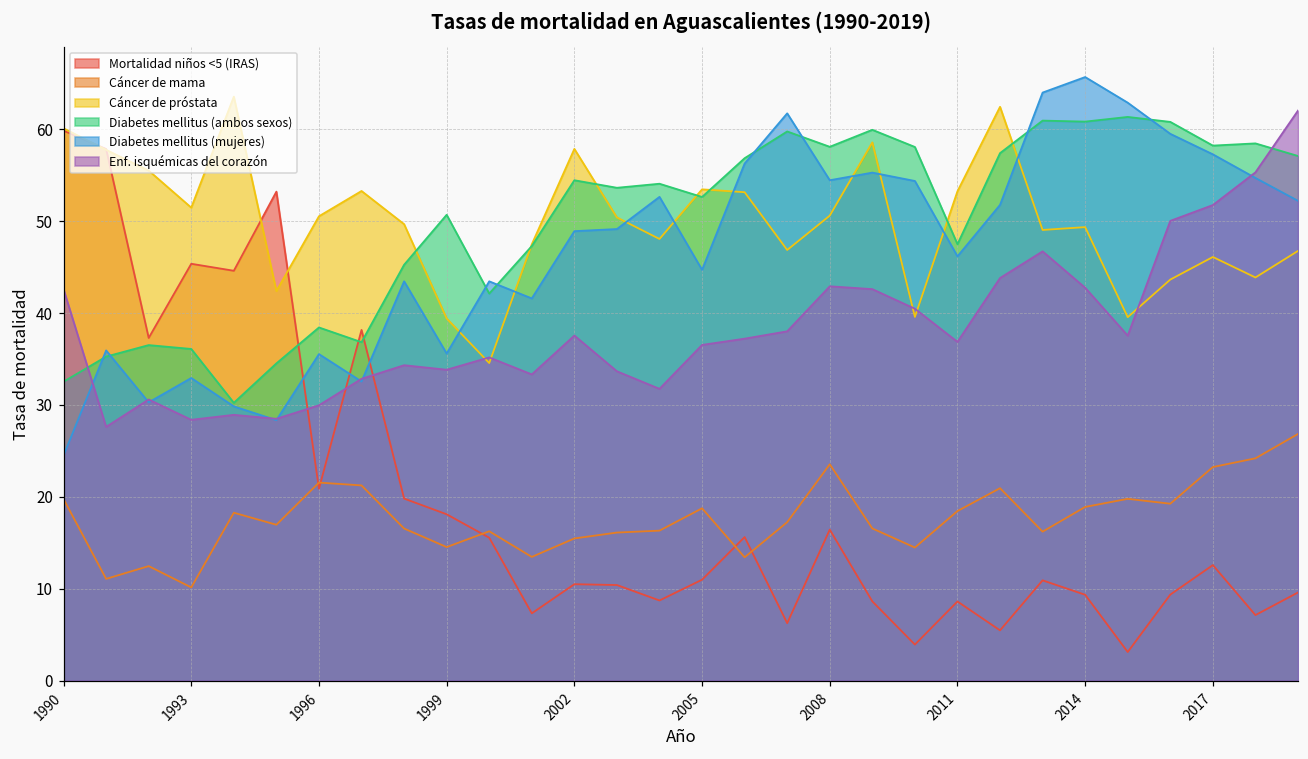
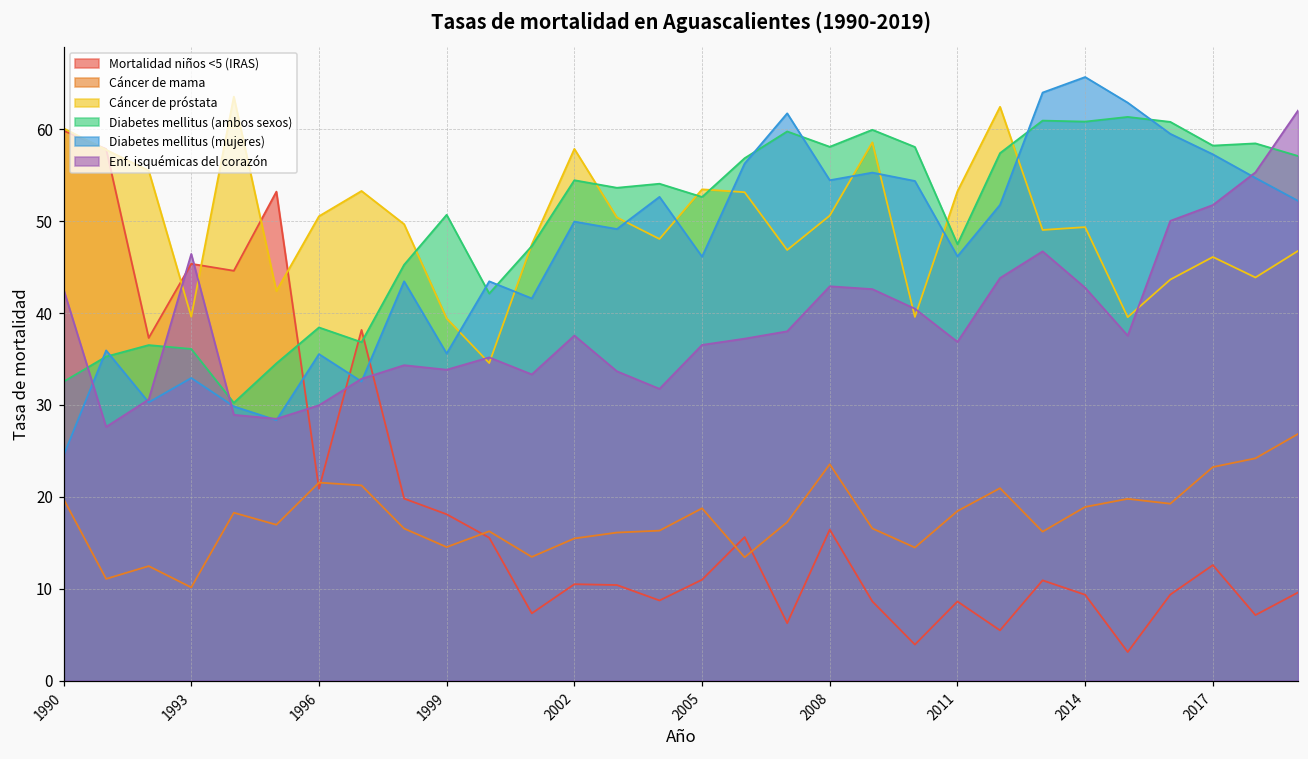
  {
    "Cáncer de próstata": {
-     "1993": 51,
+     "1993": 40,
      "1996": 51,
      "1999": 39,
      "2002": 58,
      "2005": 53,
      "2008": 51,
      "2011": 53,
      "2014": 49,
      "2017": 46
    },
    "Diabetes mellitus (ambos sexos)": {
      "1990": 33,
      "1993": 36,
      "1996": 38,
      "1999": 51,
      "2002": 54,
      "2005": 53,
      "2008": 58,
      "2011": 47,
      "2014": 61,
      "2017": 58
    },
    "Diabetes mellitus (mujeres)": {
      "1990": 25,
      "1993": 33,
      "1996": 36,
      "1999": 36,
-     "2002": 49,
-     "2005": 45,
+     "2002": 50,
+     "2005": 46,
      "2008": 54,
      "2011": 46,
      "2014": 66,
      "2017": 57
    },
    "Enf. isquémicas del corazón": {
      "1990": 43,
-     "1993": 28,
+     "1993": 46,
      "1996": 30,
      "1999": 34,
      "2002": 38,
      "2005": 37,
      "2008": 43,
      "2011": 37,
      "2014": 43,
      "2017": 52
    }
  }
